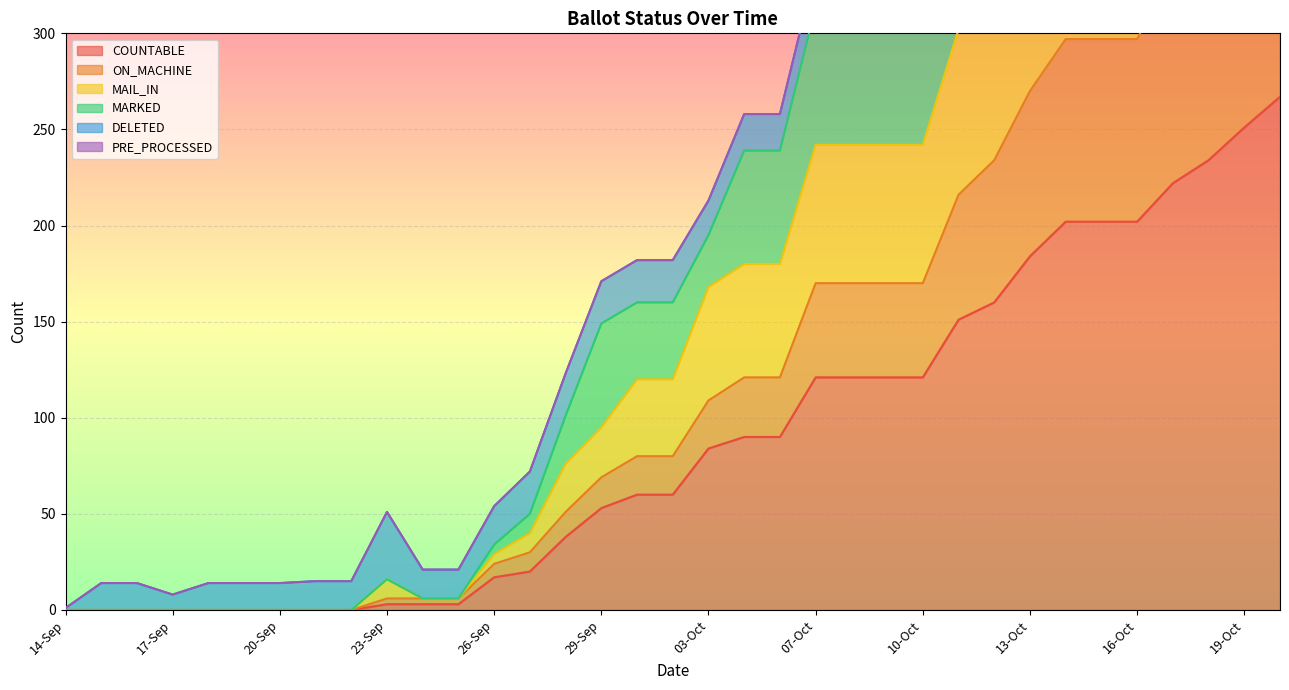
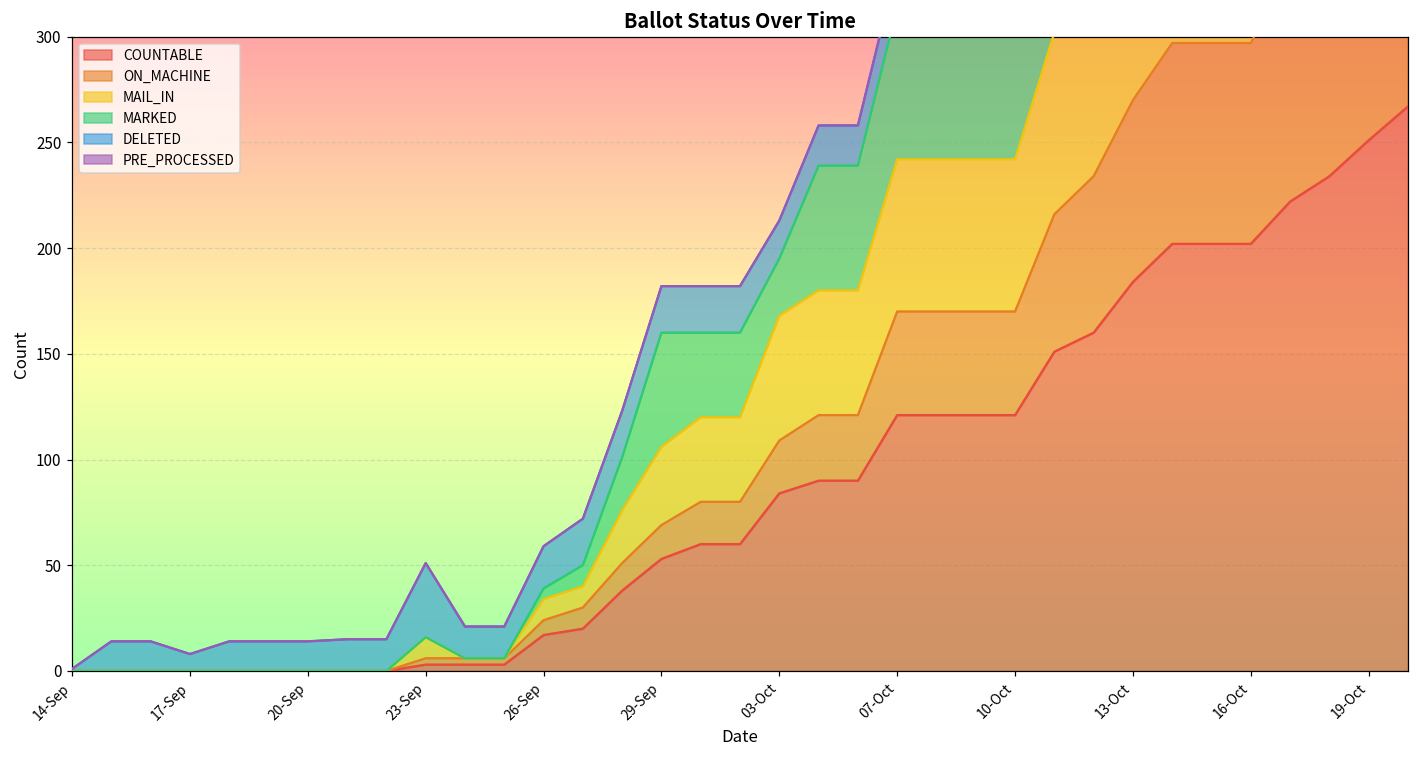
  {
    "MAIL_IN": {
-     "26-Sep": 5,
-     "29-Sep": 26,
+     "26-Sep": 10,
+     "29-Sep": 37,
      "03-Oct": 59,
      "07-Oct": 72,
      "10-Oct": 72
    },
    "MARKED": {
      "26-Sep": 5,
      "29-Sep": 54,
      "03-Oct": 27
    }
  }
